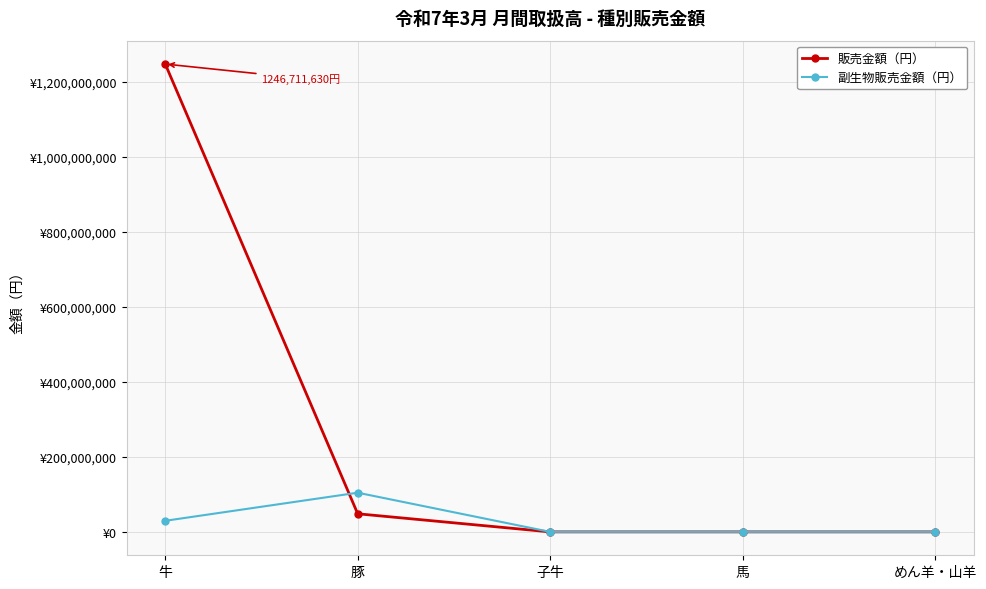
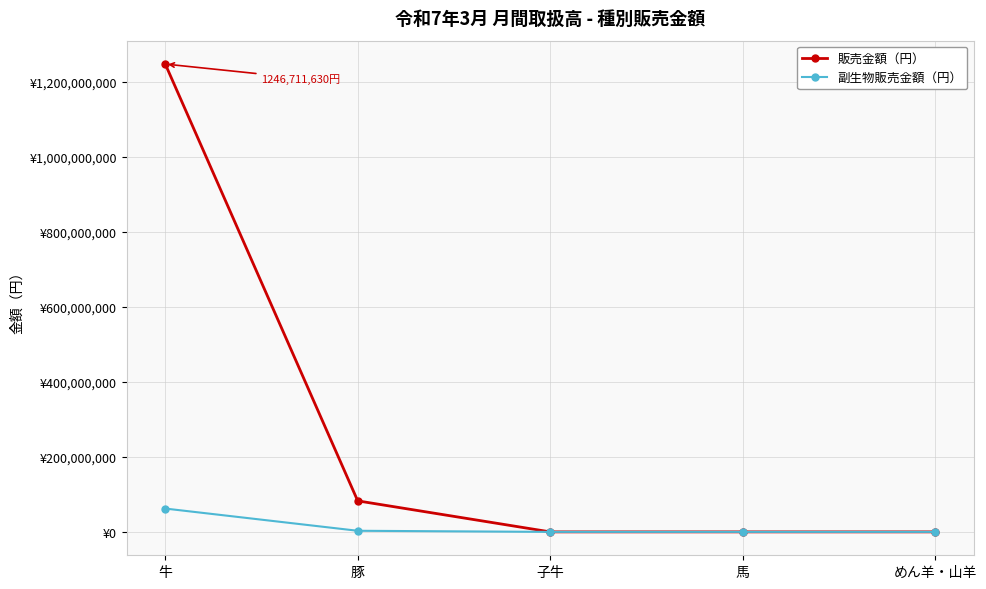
  {
    "販売金額（円）": {
-     "豚": "¥50,000,000"
+     "豚": "¥80,000,000"
    },
    "副生物販売金額（円）": {
-     "牛": "¥30,000,000",
-     "豚": "¥100,000,000"
+     "牛": "¥60,000,000",
+     "豚": "¥0"
    }
  }
